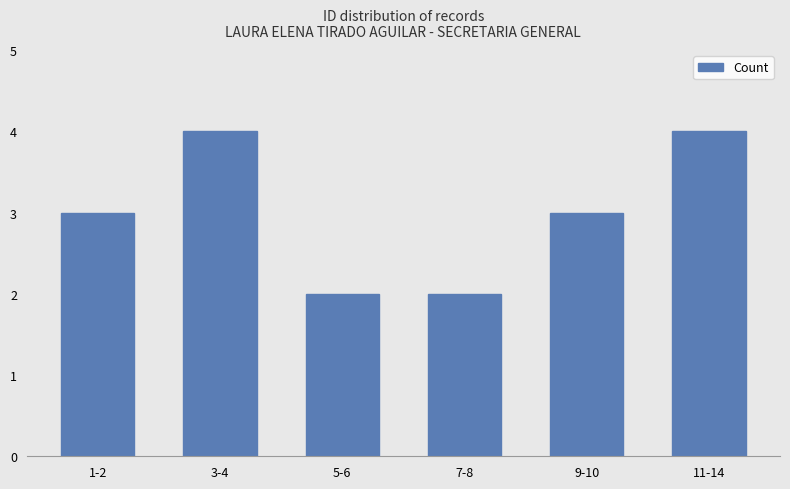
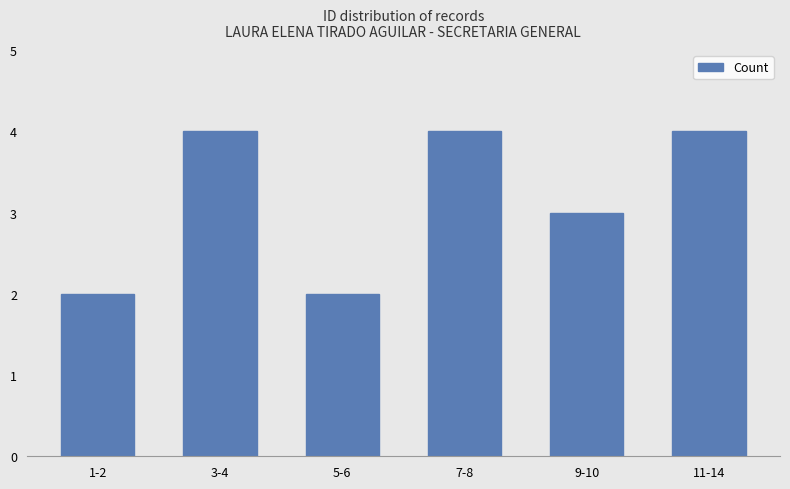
  {
-   "1-2": 3,
+   "1-2": 2,
    "3-4": 4,
    "5-6": 2,
-   "7-8": 2,
+   "7-8": 4,
    "9-10": 3,
    "11-14": 4
  }
